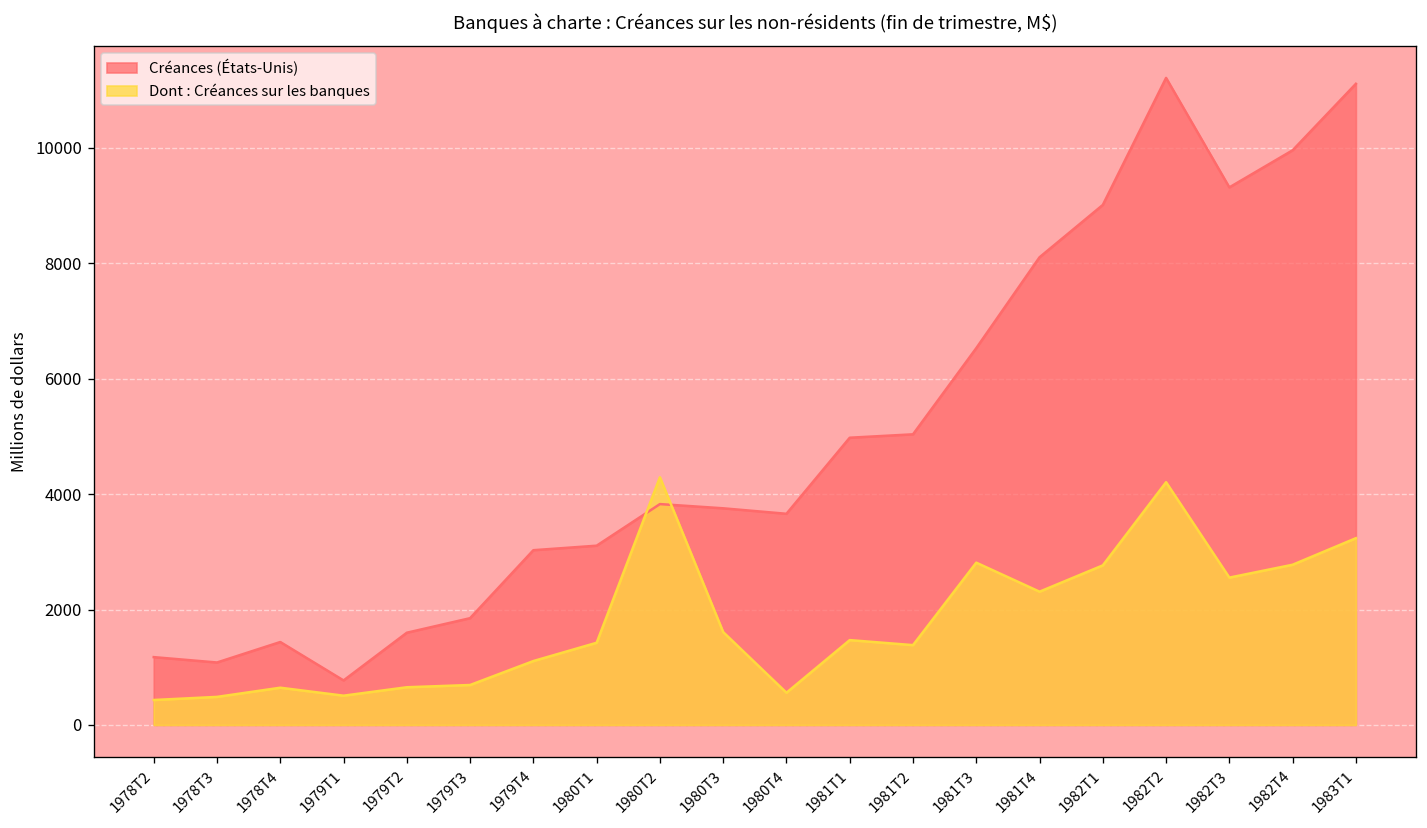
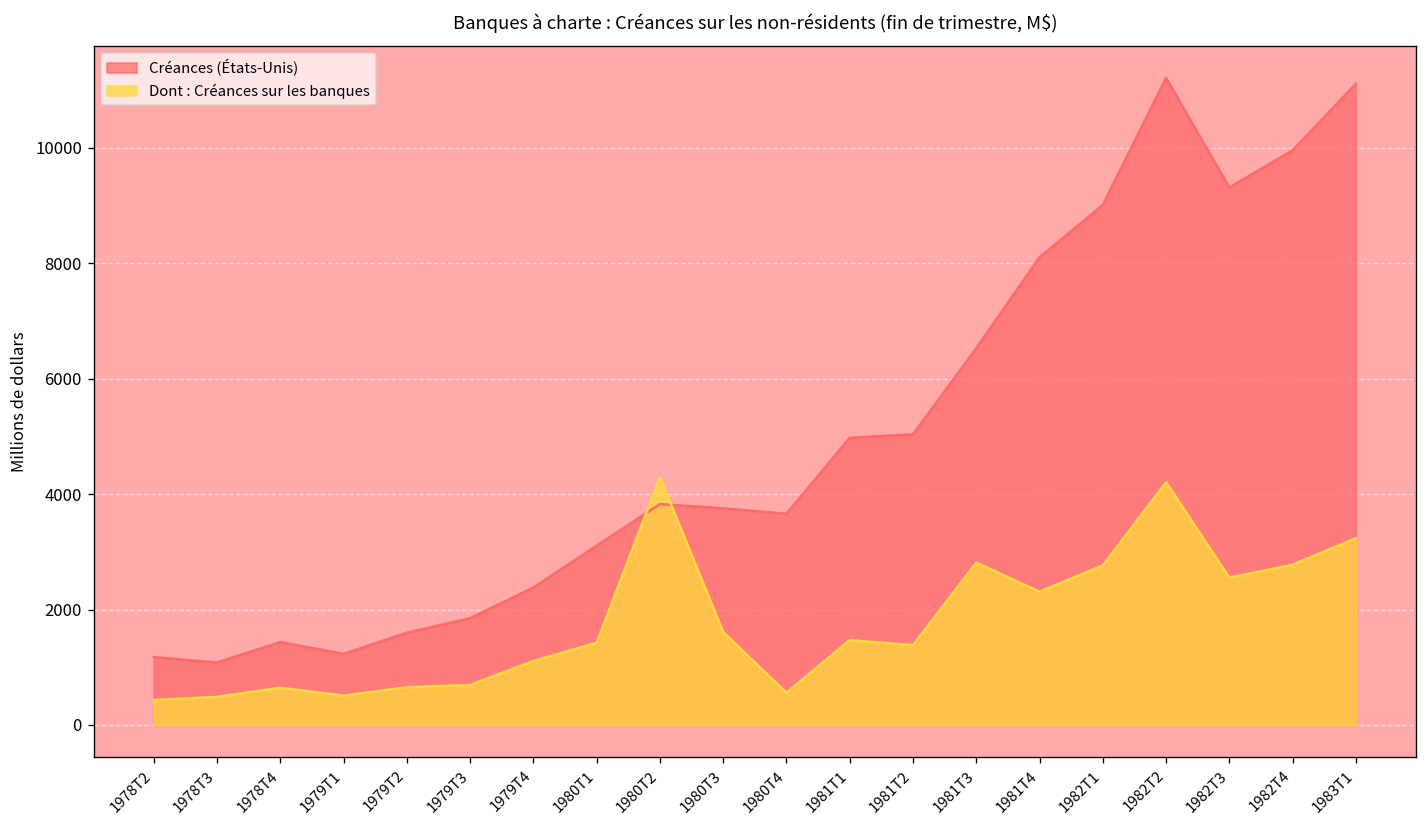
  {
    "Créances (États-Unis)": {
      "1978T2": 1200,
      "1978T3": 1100,
      "1978T4": 1400,
-     "1979T1": 800,
+     "1979T1": 1200,
      "1979T2": 1600,
      "1979T3": 1900,
-     "1979T4": 3000,
+     "1979T4": 2400,
      "1980T1": 3100,
      "1980T2": 3800,
      "1980T3": 3800,
      "1980T4": 3700,
      "1981T1": 5000,
      "1981T2": 5000,
      "1981T3": 6500,
      "1981T4": 8100,
      "1982T1": 9000,
      "1982T2": 11200,
      "1982T3": 9300,
      "1982T4": 10000,
      "1983T1": 11100
    },
    "Dont : Créances sur les banques": {
      "1978T2": 400,
      "1978T3": 500,
      "1978T4": 600,
      "1979T1": 500,
      "1979T2": 700,
      "1979T3": 700,
      "1979T4": 1100,
      "1980T1": 1400,
      "1980T2": 4300,
      "1980T3": 1600,
      "1980T4": 600,
      "1981T1": 1500,
      "1981T2": 1400,
      "1981T3": 2800,
      "1981T4": 2300,
      "1982T1": 2800,
      "1982T2": 4200,
      "1982T3": 2600,
      "1982T4": 2800,
      "1983T1": 3200
    }
  }
